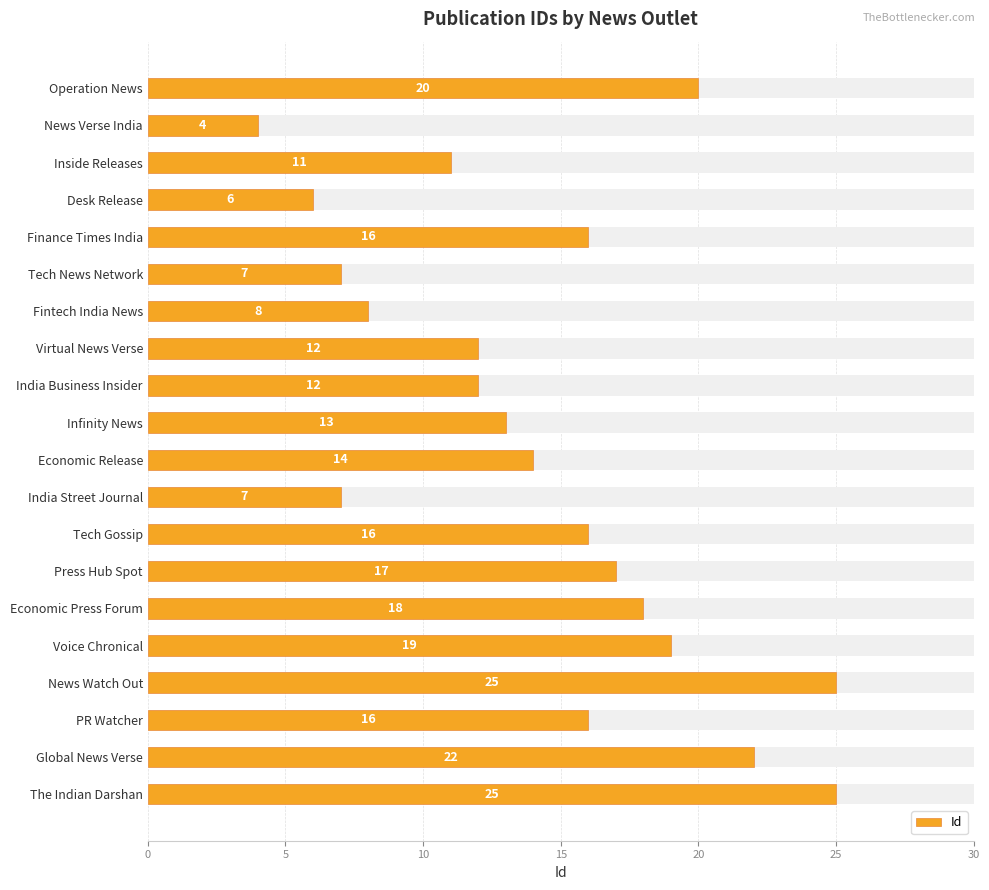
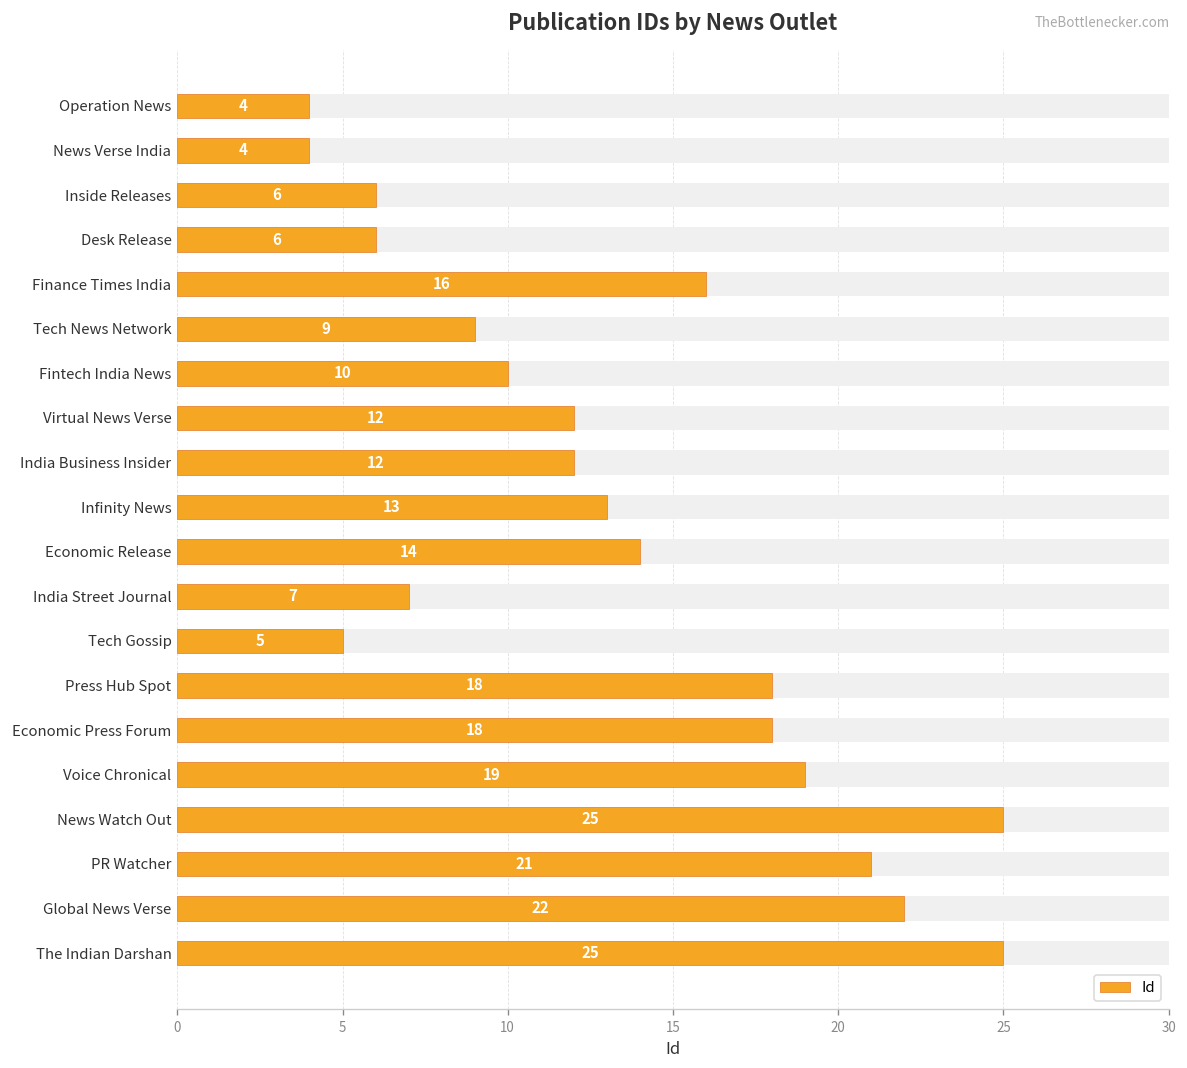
  {
    "Id": {
-     "Operation News": 20,
-     "Inside Releases": 11,
-     "Tech News Network": 7,
-     "Fintech India News": 8,
-     "Tech Gossip": 16,
-     "Press Hub Spot": 17,
-     "PR Watcher": 16
+     "Operation News": 4,
+     "Inside Releases": 6,
+     "Tech News Network": 9,
+     "Fintech India News": 10,
+     "Tech Gossip": 5,
+     "Press Hub Spot": 18,
+     "PR Watcher": 21
    }
  }
